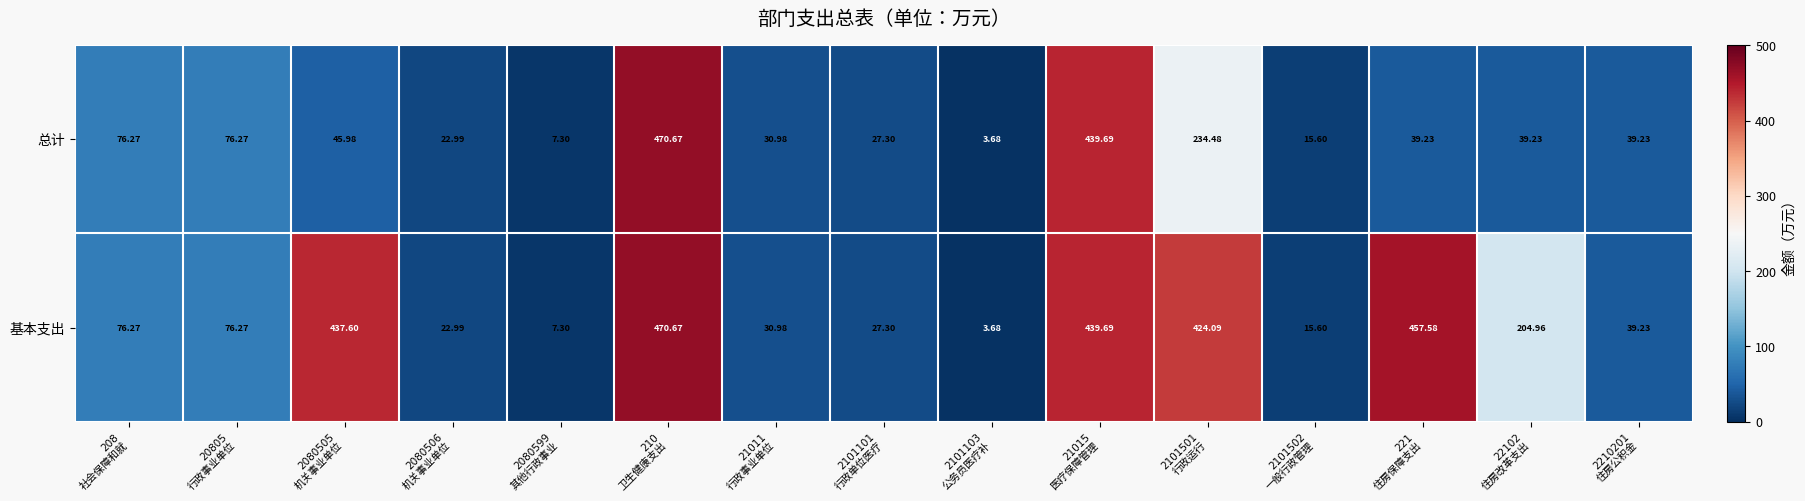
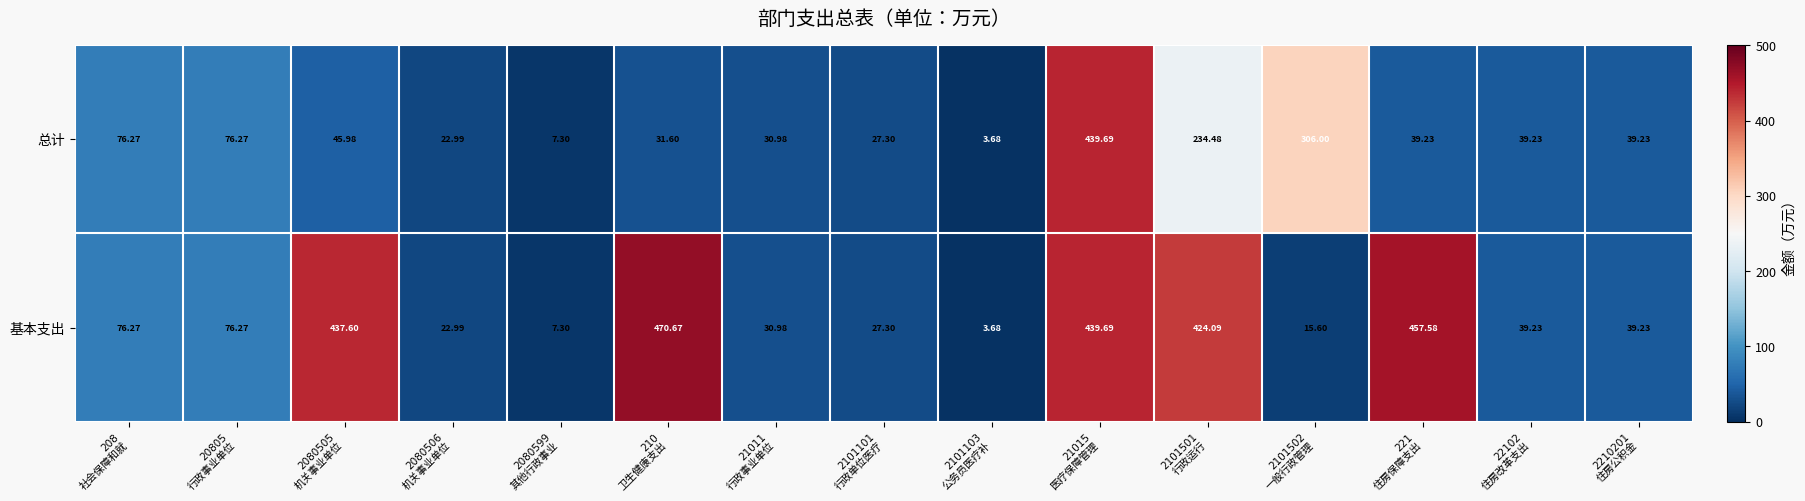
  {
    "总计": {
      "208 社会保障和就": 76.27,
      "20805 行政事业单位": 76.27,
      "2080505 机关事业单位": 45.98,
      "2080506 机关事业单位": 22.99,
      "2080599 其他行政事业": 7.30,
-     "210 卫生健康支出": 470.67,
+     "210 卫生健康支出": 31.60,
      "21011 行政事业单位": 30.98,
      "2101101 行政单位医疗": 27.30,
      "2101103 公务员医疗补": 3.68,
      "21015 医疗保障管理": 439.69,
      "2101501 行政运行": 234.48,
-     "2101502 一般行政管理": 15.60,
+     "2101502 一般行政管理": 306.00,
      "221 住房保障支出": 39.23,
      "22102 住房改革支出": 39.23,
      "2210201 住房公积金": 39.23
    },
    "基本支出": {
      "208 社会保障和就": 76.27,
      "20805 行政事业单位": 76.27,
      "2080505 机关事业单位": 437.60,
      "2080506 机关事业单位": 22.99,
      "2080599 其他行政事业": 7.30,
      "210 卫生健康支出": 470.67,
      "21011 行政事业单位": 30.98,
      "2101101 行政单位医疗": 27.30,
      "2101103 公务员医疗补": 3.68,
      "21015 医疗保障管理": 439.69,
      "2101501 行政运行": 424.09,
      "2101502 一般行政管理": 15.60,
      "221 住房保障支出": 457.58,
-     "22102 住房改革支出": 204.96,
+     "22102 住房改革支出": 39.23,
      "2210201 住房公积金": 39.23
    }
  }
